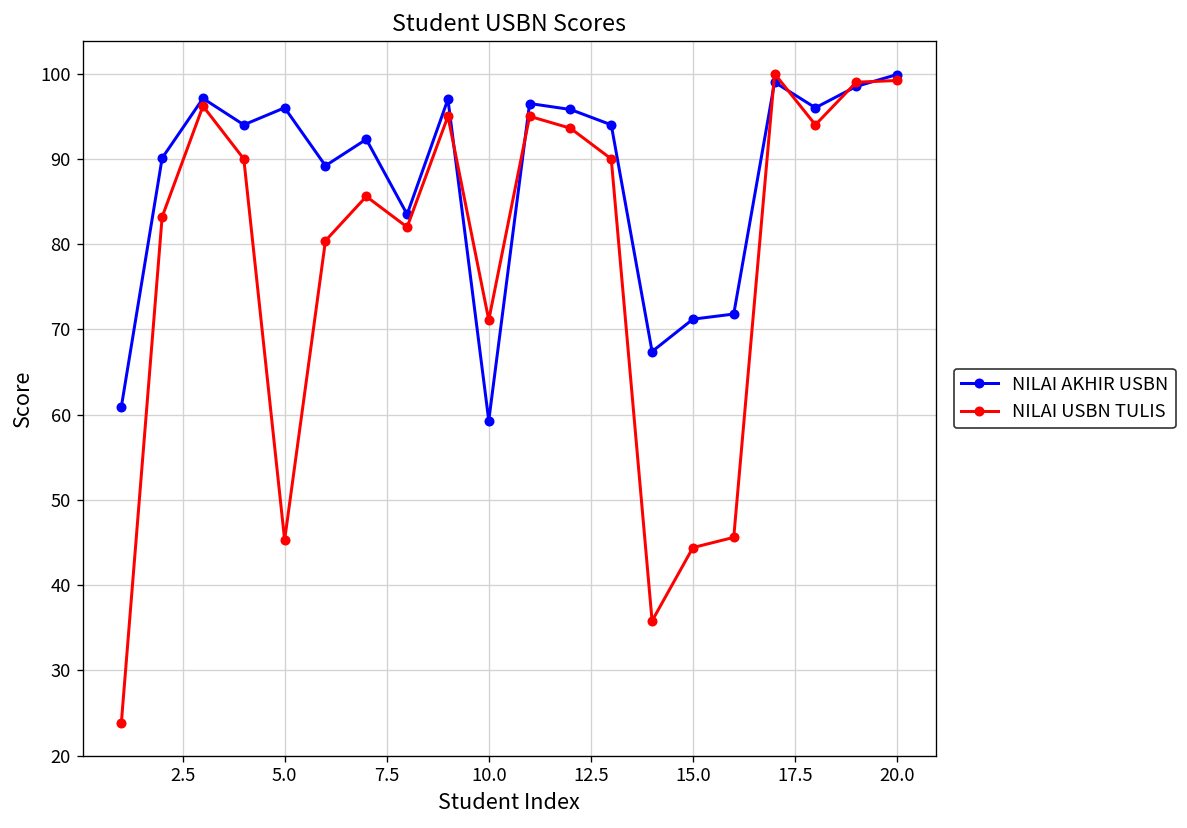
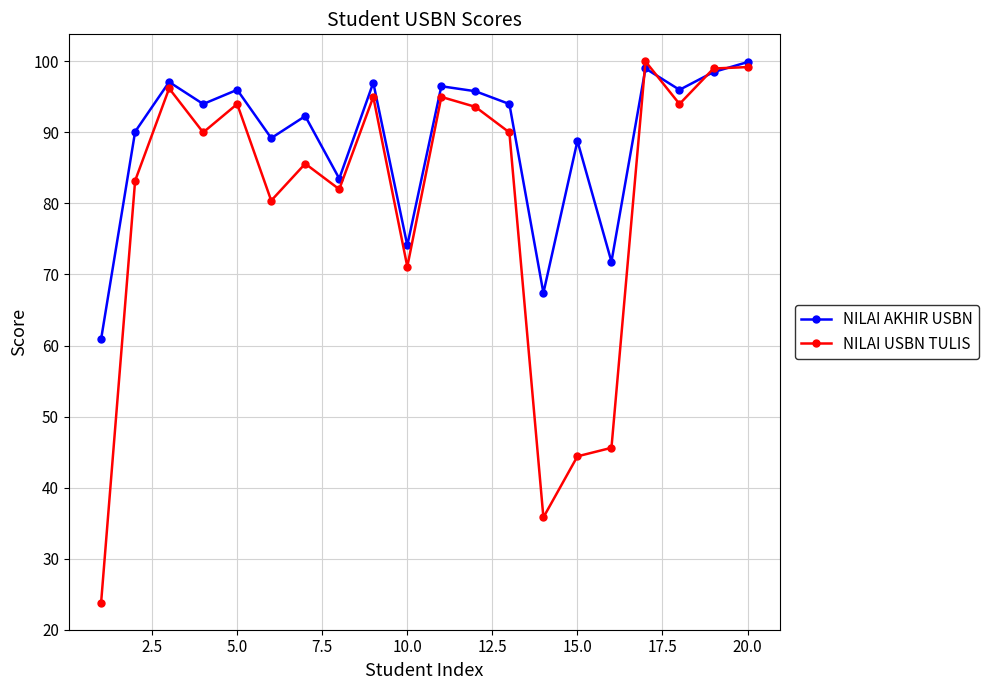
  {
    "NILAI AKHIR USBN": {
      "5.0": 96,
-     "10.0": 59,
-     "15.0": 71,
+     "10.0": 74,
+     "15.0": 89,
      "20.0": 100
    },
    "NILAI USBN TULIS": {
-     "5.0": 45,
+     "5.0": 94,
      "10.0": 71,
      "15.0": 44,
      "20.0": 99
    }
  }
